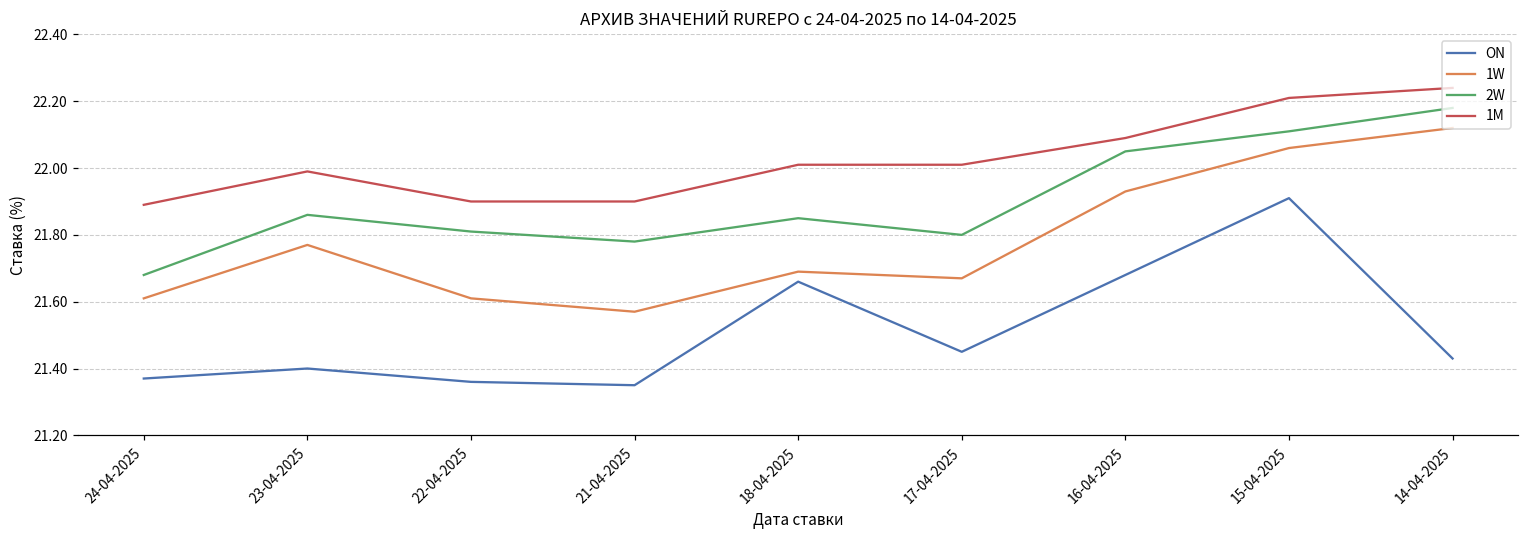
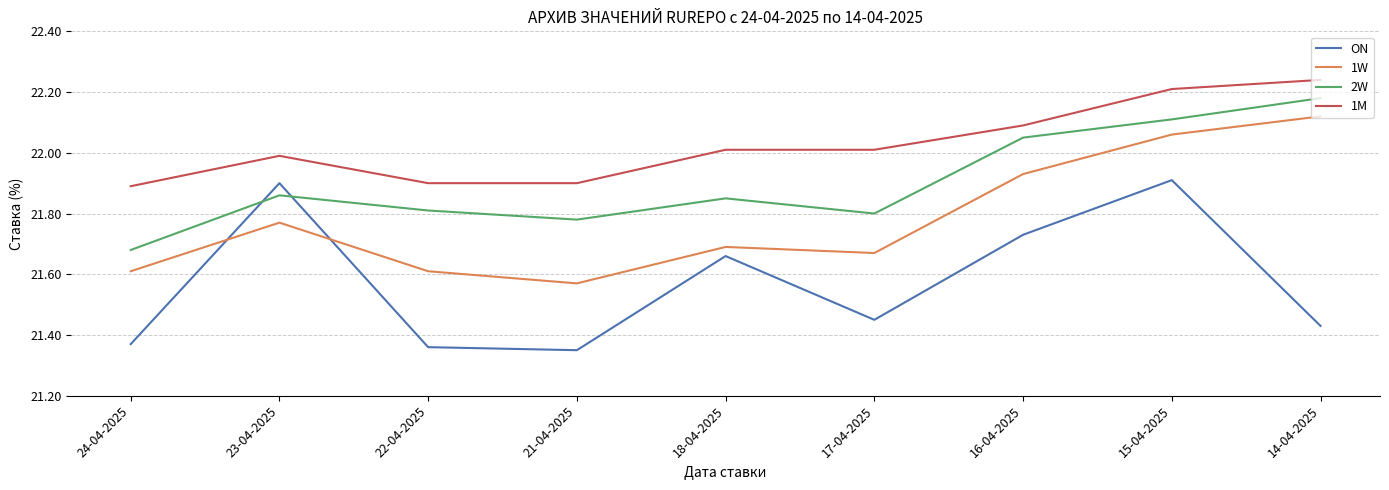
  {
    "ON": {
      "24-04-2025": 21.37,
-     "23-04-2025": 21.4,
+     "23-04-2025": 21.9,
      "22-04-2025": 21.36,
      "21-04-2025": 21.35,
      "18-04-2025": 21.66,
      "17-04-2025": 21.45,
-     "16-04-2025": 21.68,
+     "16-04-2025": 21.73,
      "15-04-2025": 21.91,
      "14-04-2025": 21.43
    },
    "2W": {
      "24-04-2025": 21.68,
      "23-04-2025": 21.86,
      "22-04-2025": 21.81,
      "21-04-2025": 21.78,
      "18-04-2025": 21.85,
      "17-04-2025": 21.80,
      "16-04-2025": 22.05,
      "15-04-2025": 22.11
    }
  }
